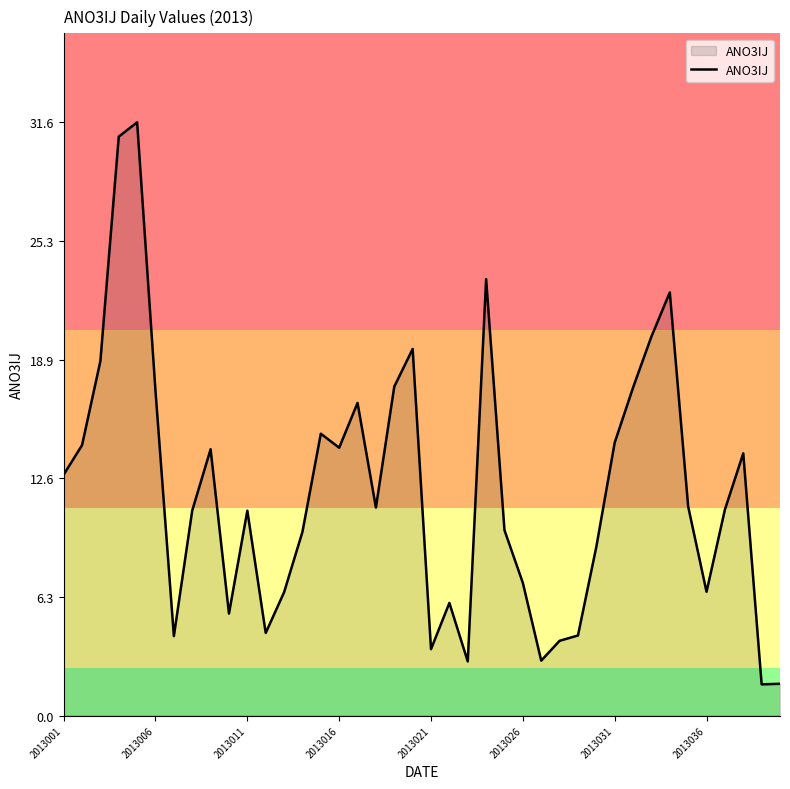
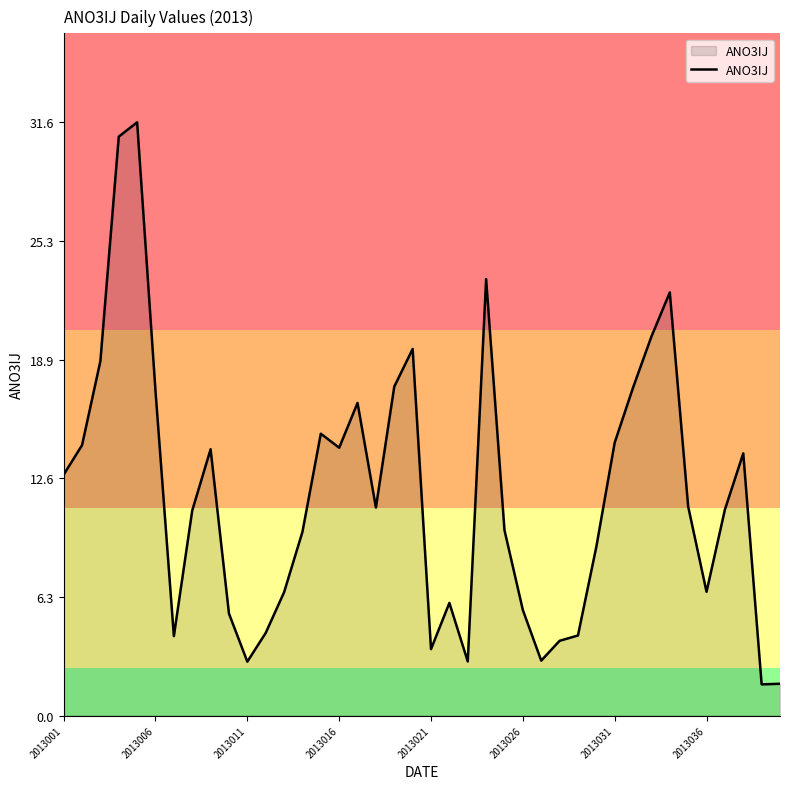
  {
    "2013001": 12.8,
    "2013006": 17.3,
-   "2013011": 10.9,
+   "2013011": 2.9,
    "2013016": 14.3,
    "2013021": 3.5,
-   "2013026": 7.1,
+   "2013026": 5.6,
    "2013031": 14.5,
    "2013036": 6.6
  }
